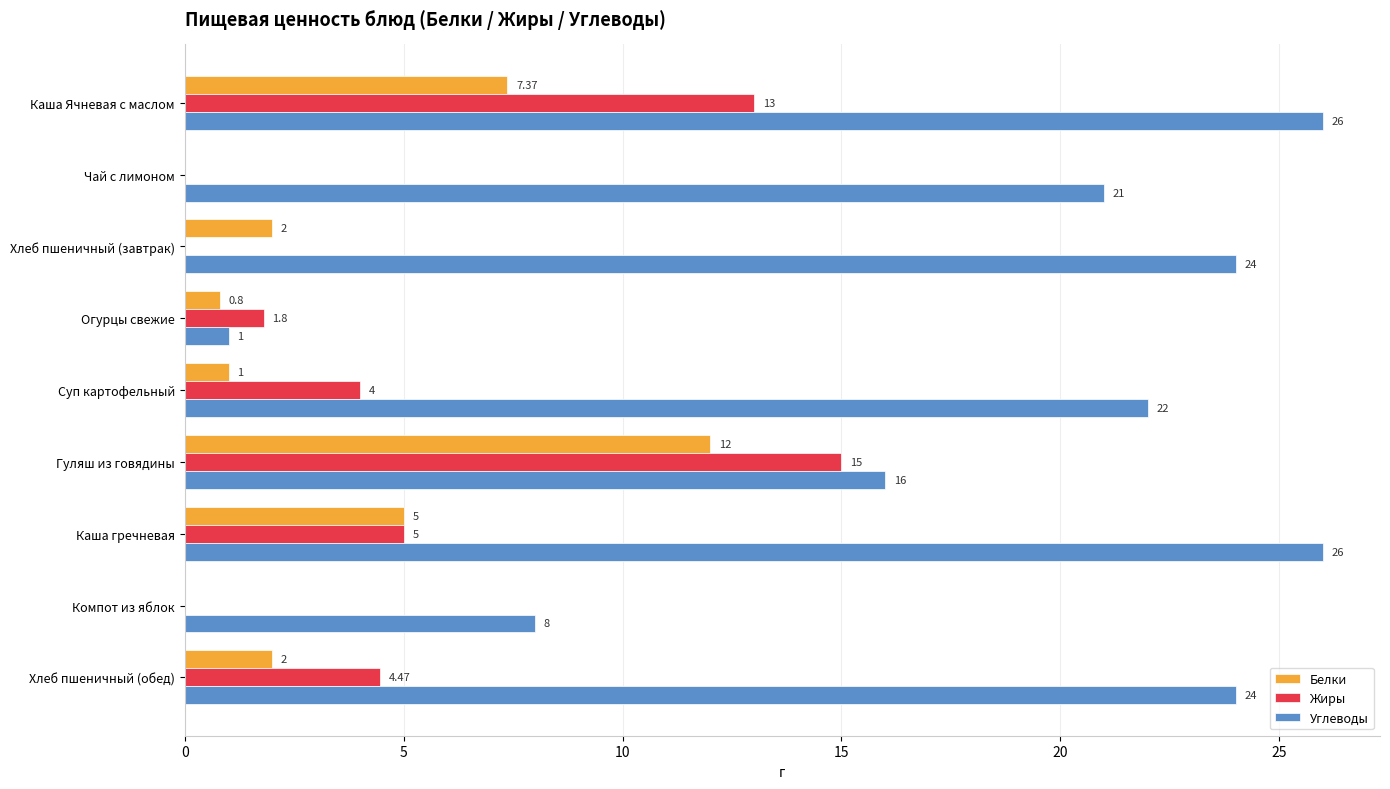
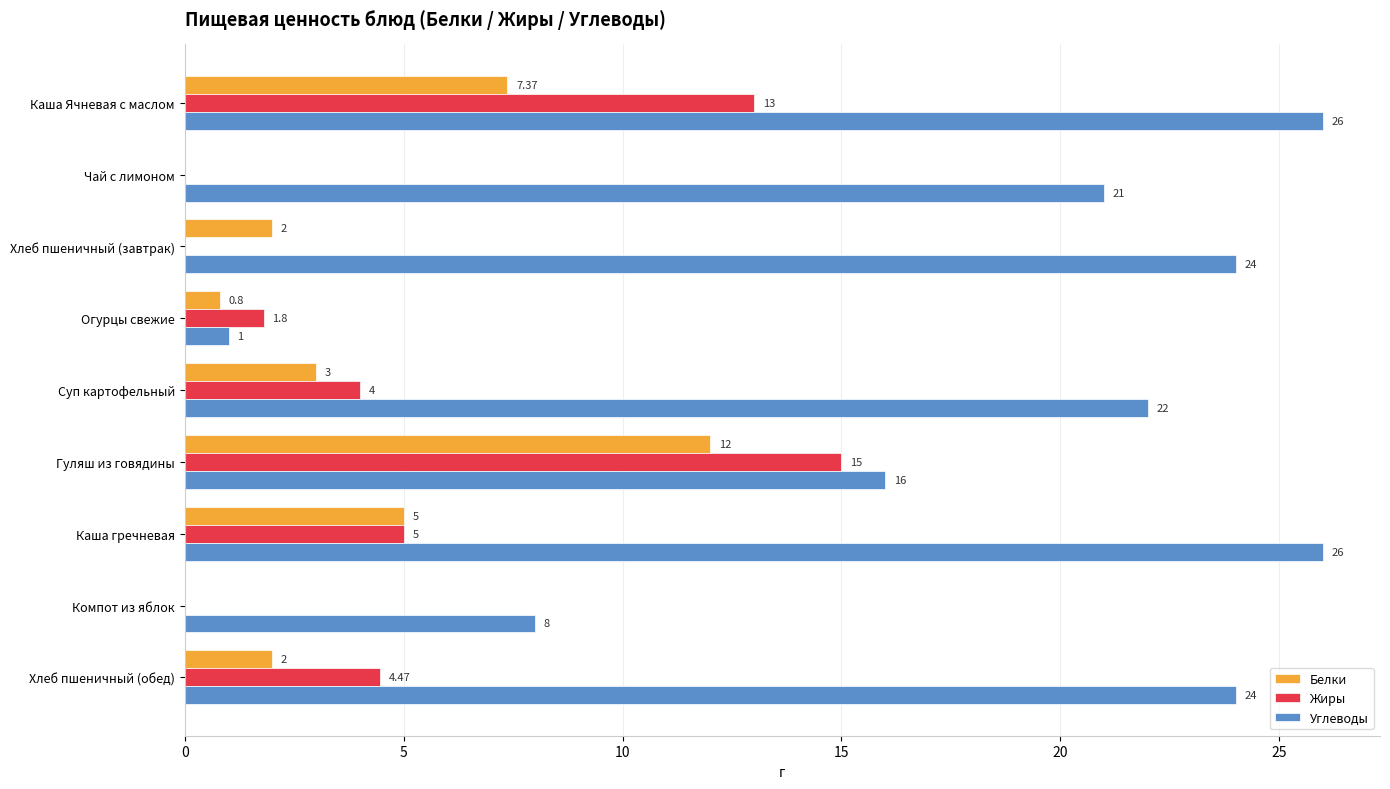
  {
    "Белки": {
      "Каша Ячневая с маслом": 7.37,
      "Хлеб пшеничный (завтрак)": 2,
      "Огурцы свежие": 0.8,
-     "Суп картофельный": 1,
+     "Суп картофельный": 3,
      "Гуляш из говядины": 12,
      "Каша гречневая": 5,
      "Хлеб пшеничный (обед)": 2
    },
    "Жиры": {
      "Каша Ячневая с маслом": 13,
      "Огурцы свежие": 1.8,
      "Суп картофельный": 4,
      "Гуляш из говядины": 15,
      "Каша гречневая": 5,
      "Хлеб пшеничный (обед)": 4.47
    },
    "Углеводы": {
      "Каша Ячневая с маслом": 26,
      "Чай с лимоном": 21,
      "Хлеб пшеничный (завтрак)": 24,
      "Огурцы свежие": 1,
      "Суп картофельный": 22,
      "Гуляш из говядины": 16,
      "Каша гречневая": 26,
      "Компот из яблок": 8,
      "Хлеб пшеничный (обед)": 24
    }
  }
